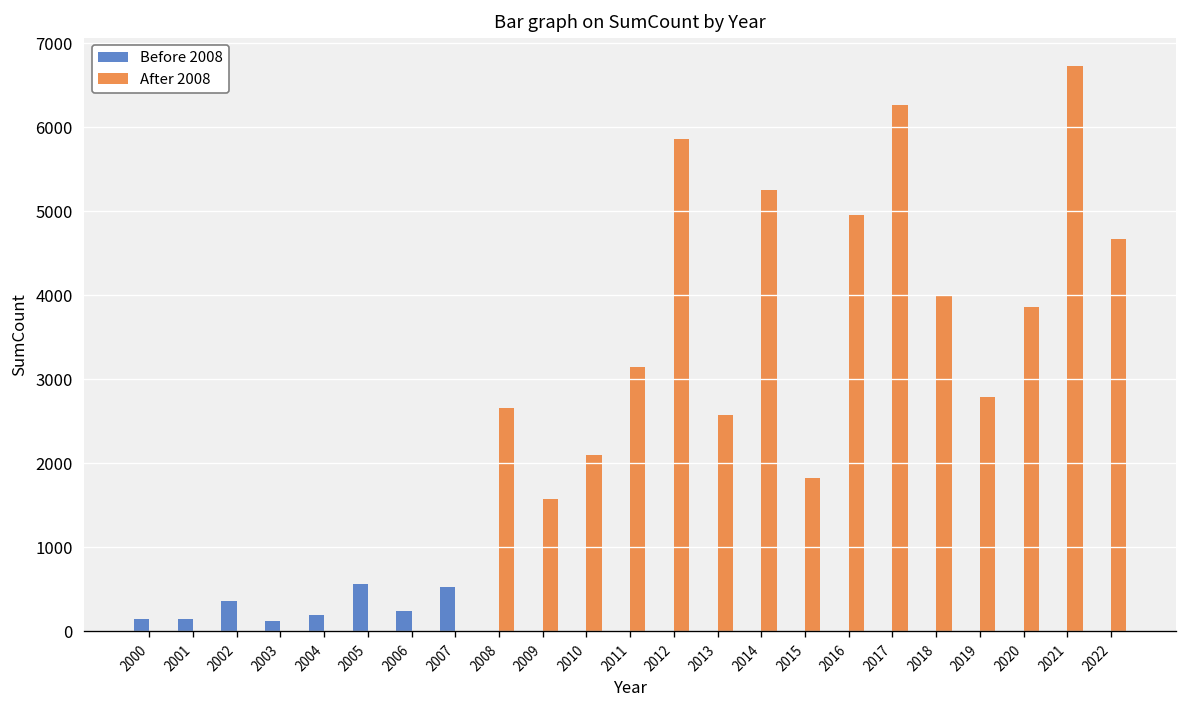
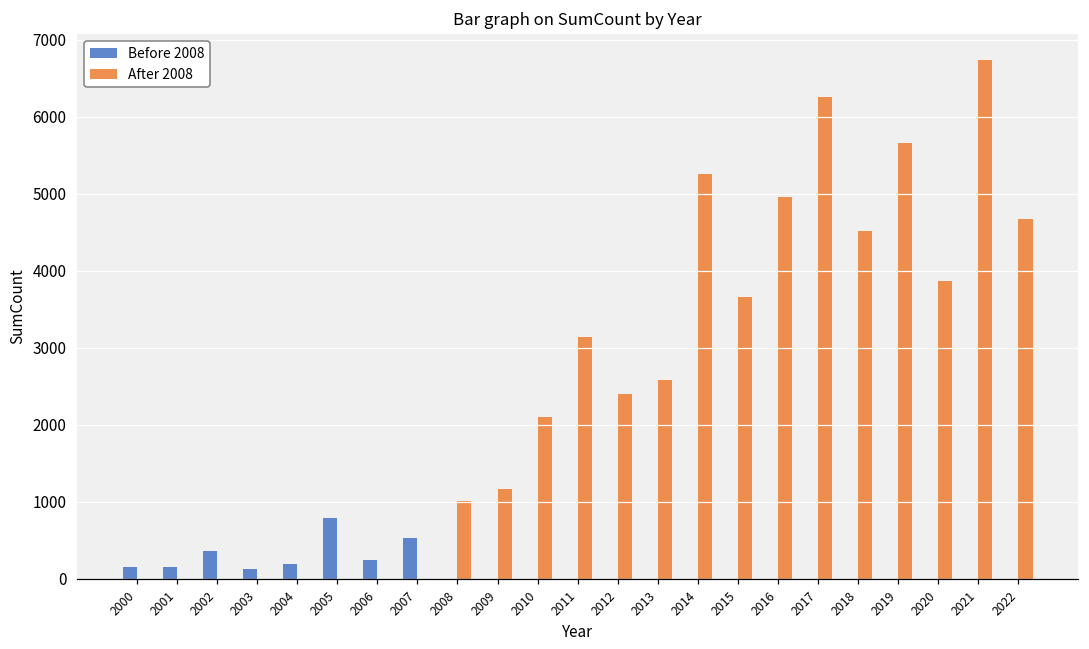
  {
    "Before 2008": {
      "2000": 100,
      "2001": 100,
      "2002": 400,
      "2003": 100,
      "2004": 200,
-     "2005": 600,
+     "2005": 800,
      "2006": 200,
      "2007": 500,
      "2008": 0,
      "2009": 0,
      "2010": 0,
      "2011": 0,
      "2012": 0,
      "2013": 0,
      "2014": 0,
      "2015": 0,
      "2016": 0,
      "2017": 0,
      "2018": 0,
      "2019": 0,
      "2020": 0,
      "2021": 0,
      "2022": 0
    },
    "After 2008": {
      "2000": 0,
      "2001": 0,
      "2002": 0,
      "2003": 0,
      "2004": 0,
      "2005": 0,
      "2006": 0,
      "2007": 0,
-     "2008": 2700,
-     "2009": 1600,
+     "2008": 1000,
+     "2009": 1200,
      "2010": 2100,
      "2011": 3100,
-     "2012": 5900,
+     "2012": 2400,
      "2013": 2600,
      "2014": 5300,
-     "2015": 1800,
+     "2015": 3700,
      "2016": 5000,
      "2017": 6300,
-     "2018": 4000,
-     "2019": 2800,
+     "2018": 4500,
+     "2019": 5700,
      "2020": 3900,
      "2021": 6700,
      "2022": 4700
    }
  }
